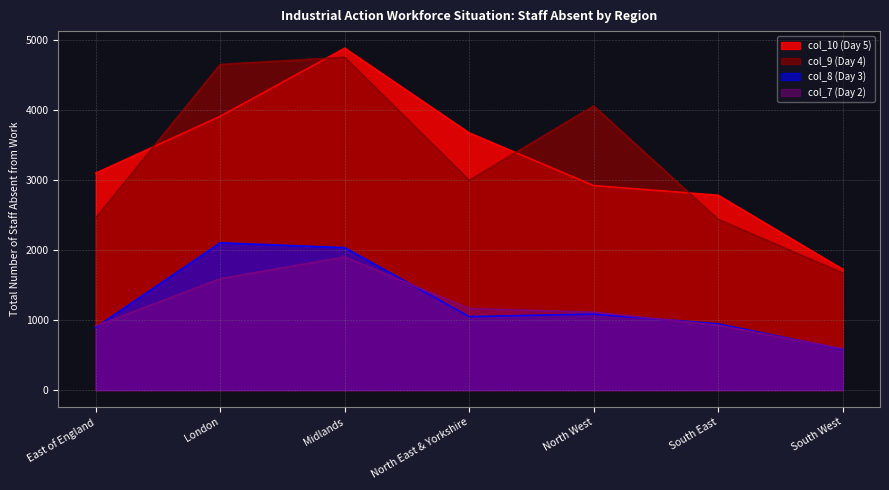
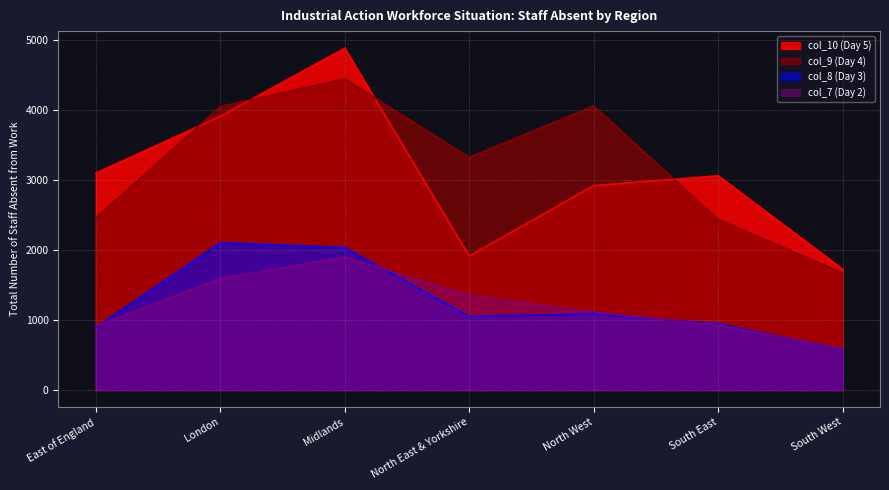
  {
    "col_10 (Day 5)": {
      "East of England": 3100,
      "London": 3900,
      "Midlands": 4900,
-     "North East & Yorkshire": 3700,
+     "North East & Yorkshire": 1900,
      "North West": 2900,
-     "South East": 2800,
+     "South East": 3100,
      "South West": 1700
    },
    "col_9 (Day 4)": {
      "East of England": 2500,
-     "London": 4700,
-     "Midlands": 4800,
-     "North East & Yorkshire": 3000,
+     "London": 4100,
+     "Midlands": 4500,
+     "North East & Yorkshire": 3300,
      "North West": 4100,
      "South East": 2400,
      "South West": 1700
    },
    "col_8 (Day 3)": {
      "London": 2100,
      "Midlands": 2000,
      "North East & Yorkshire": 1100
    },
    "col_7 (Day 2)": {
      "London": 1600,
      "Midlands": 1900,
-     "North East & Yorkshire": 1200
+     "North East & Yorkshire": 1400
    }
  }
